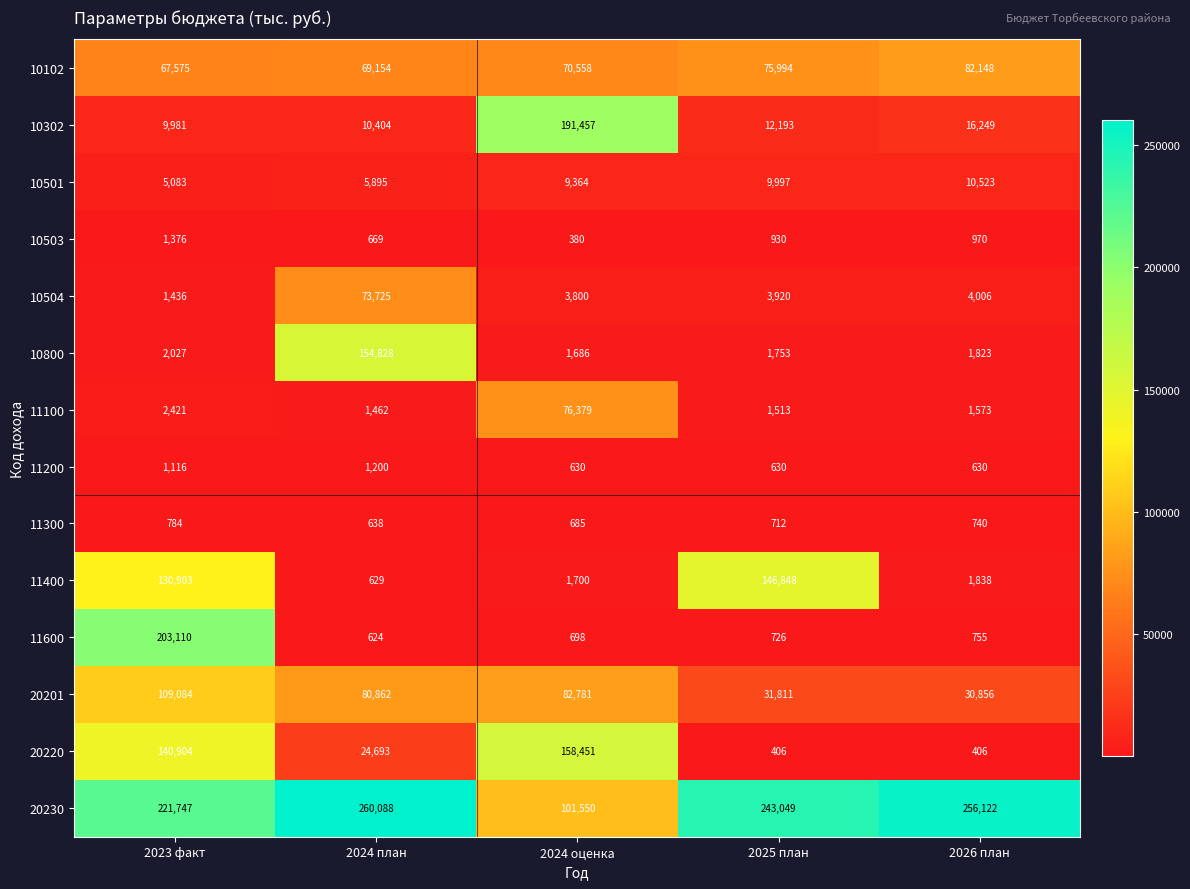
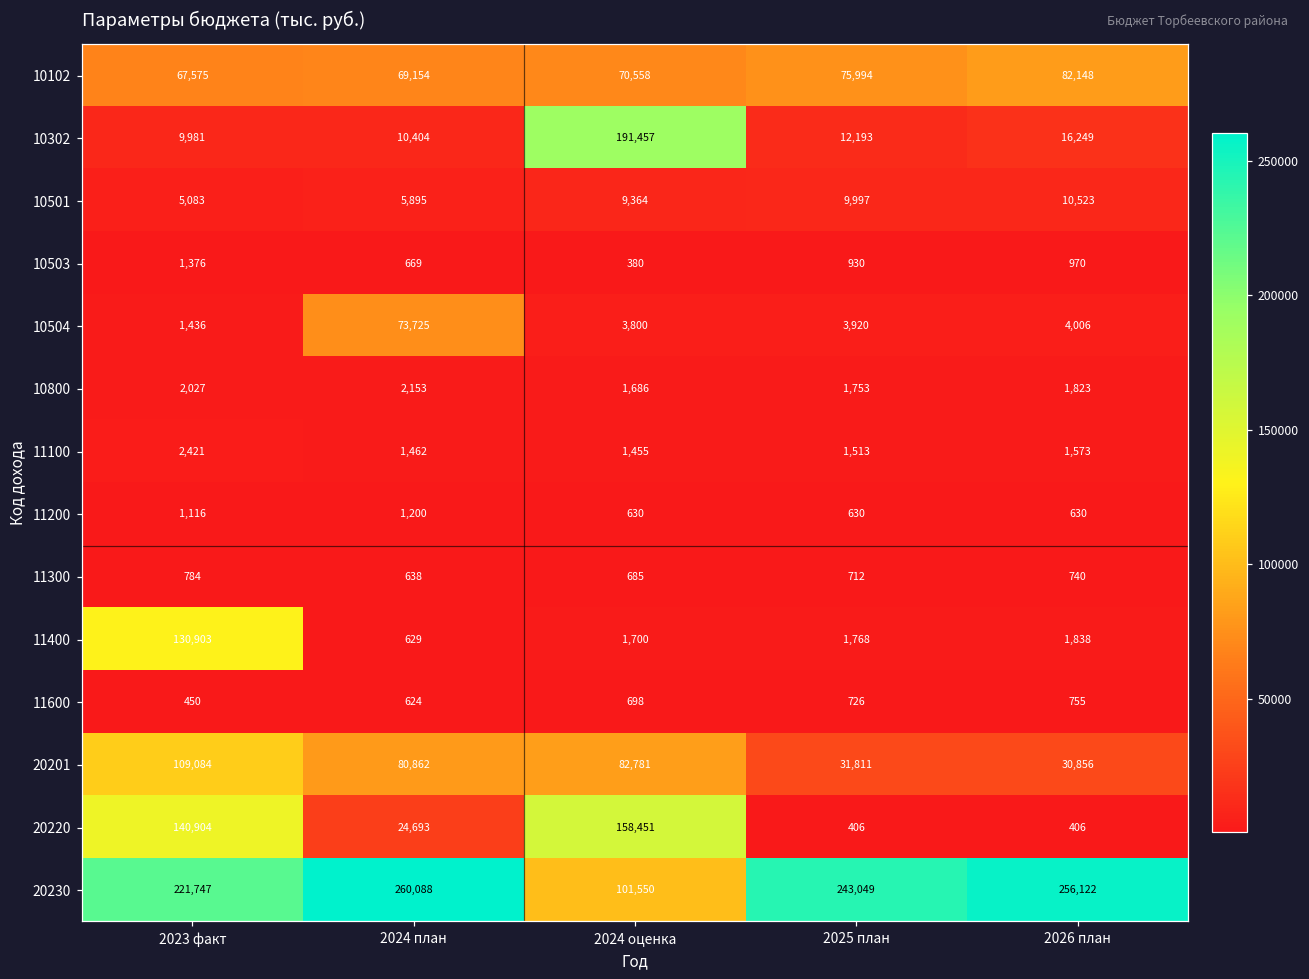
  {
    "10102": {
      "2023 факт": "67,575",
      "2024 план": "69,154",
      "2024 оценка": "70,558",
      "2025 план": "75,994",
      "2026 план": "82,148"
    },
    "10302": {
      "2023 факт": "9,981",
      "2024 план": "10,404",
      "2024 оценка": "191,457",
      "2025 план": "12,193",
      "2026 план": "16,249"
    },
    "10501": {
      "2023 факт": "5,083",
      "2024 план": "5,895",
      "2024 оценка": "9,364",
      "2025 план": "9,997",
      "2026 план": "10,523"
    },
    "10503": {
      "2023 факт": "1,376",
      "2024 план": "669",
      "2024 оценка": "380",
      "2025 план": "930",
      "2026 план": "970"
    },
    "10504": {
      "2023 факт": "1,436",
      "2024 план": "73,725",
      "2024 оценка": "3,800",
      "2025 план": "3,920",
      "2026 план": "4,006"
    },
    "10800": {
      "2023 факт": "2,027",
-     "2024 план": "154,828",
+     "2024 план": "2,153",
      "2024 оценка": "1,686",
      "2025 план": "1,753",
      "2026 план": "1,823"
    },
    "11100": {
      "2023 факт": "2,421",
      "2024 план": "1,462",
-     "2024 оценка": "76,379",
+     "2024 оценка": "1,455",
      "2025 план": "1,513",
      "2026 план": "1,573"
    },
    "11200": {
      "2023 факт": "1,116",
      "2024 план": "1,200",
      "2024 оценка": "630",
      "2025 план": "630",
      "2026 план": "630"
    },
    "11300": {
      "2023 факт": "784",
      "2024 план": "638",
      "2024 оценка": "685",
      "2025 план": "712",
      "2026 план": "740"
    },
    "11400": {
      "2023 факт": "130,903",
      "2024 план": "629",
      "2024 оценка": "1,700",
-     "2025 план": "146,848",
+     "2025 план": "1,768",
      "2026 план": "1,838"
    },
    "11600": {
-     "2023 факт": "203,110",
+     "2023 факт": "450",
      "2024 план": "624",
      "2024 оценка": "698",
      "2025 план": "726",
      "2026 план": "755"
    },
    "20201": {
      "2023 факт": "109,084",
      "2024 план": "80,862",
      "2024 оценка": "82,781",
      "2025 план": "31,811",
      "2026 план": "30,856"
    },
    "20220": {
      "2023 факт": "140,904",
      "2024 план": "24,693",
      "2024 оценка": "158,451",
      "2025 план": "406",
      "2026 план": "406"
    },
    "20230": {
      "2023 факт": "221,747",
      "2024 план": "260,088",
      "2024 оценка": "101,550",
      "2025 план": "243,049",
      "2026 план": "256,122"
    }
  }
